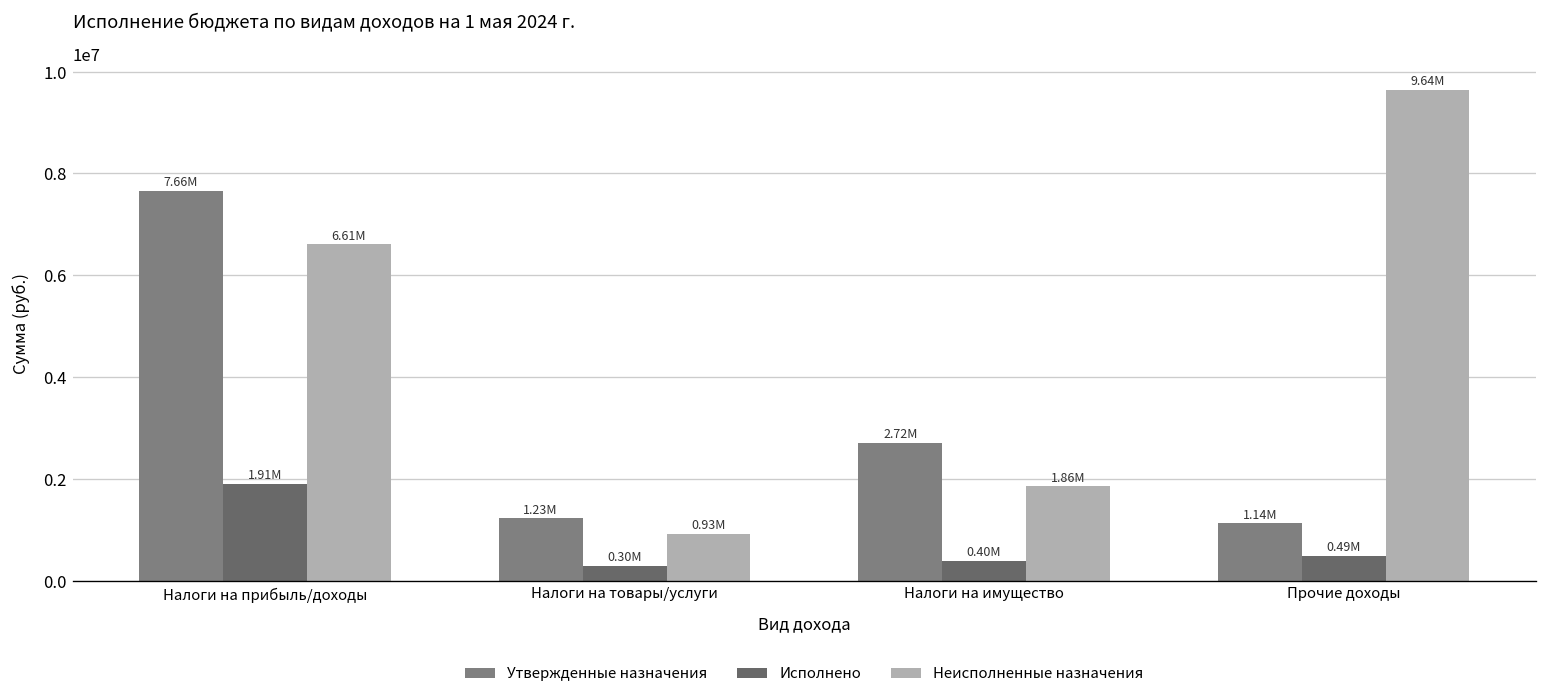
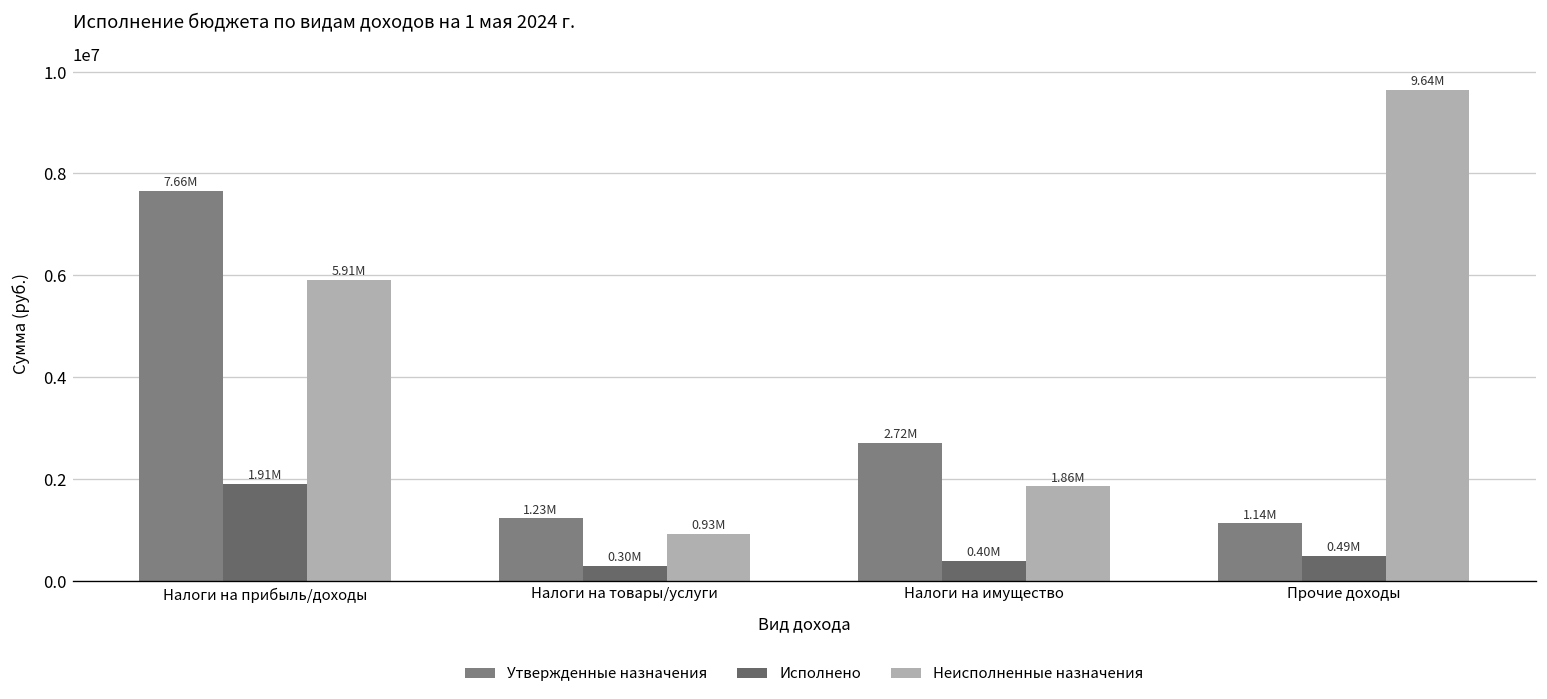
  {
    "Неисполненные назначения": {
-     "Налоги на прибыль/доходы": "6.61M",
+     "Налоги на прибыль/доходы": "5.91M",
      "Налоги на товары/услуги": "0.93M",
      "Налоги на имущество": "1.86M",
      "Прочие доходы": "9.64M"
    }
  }
